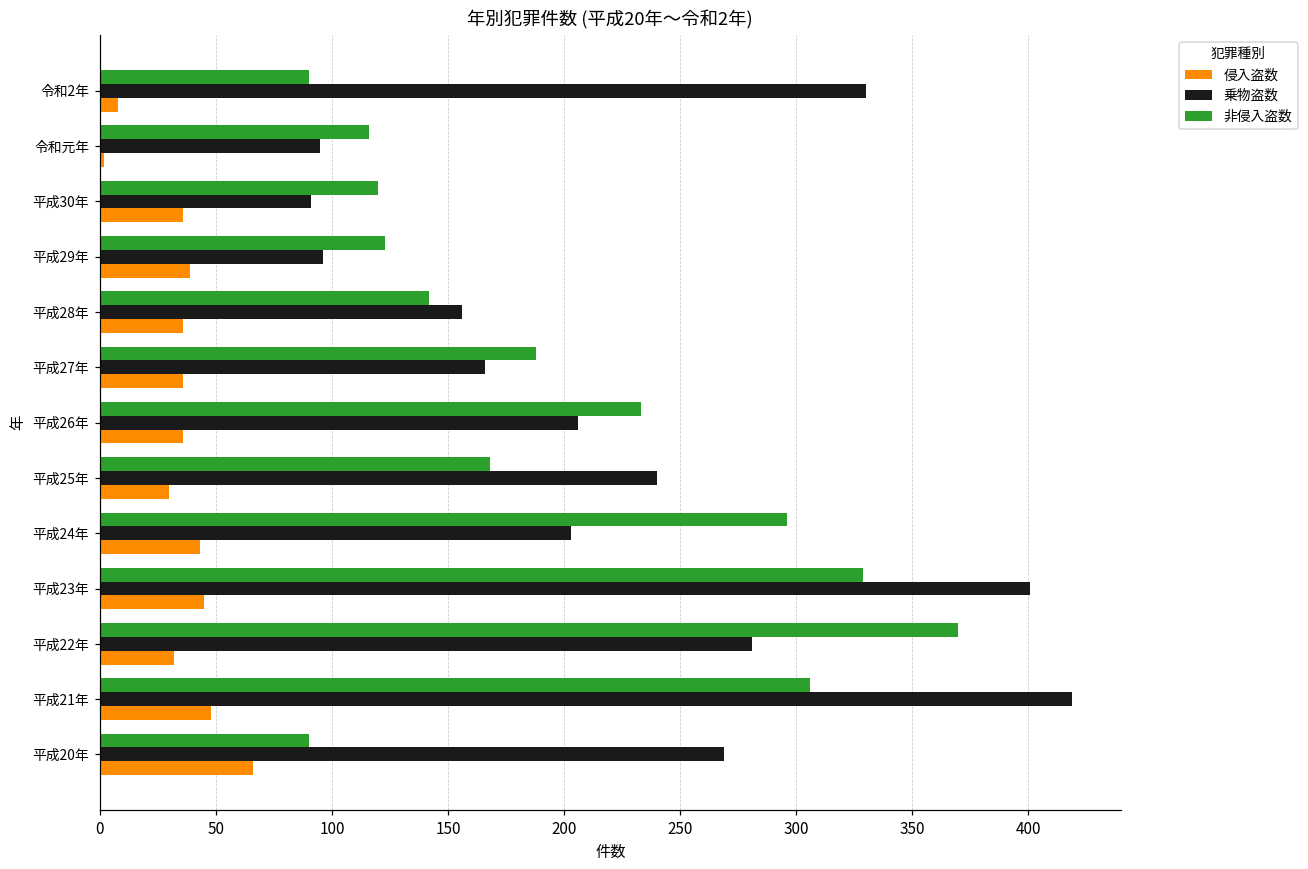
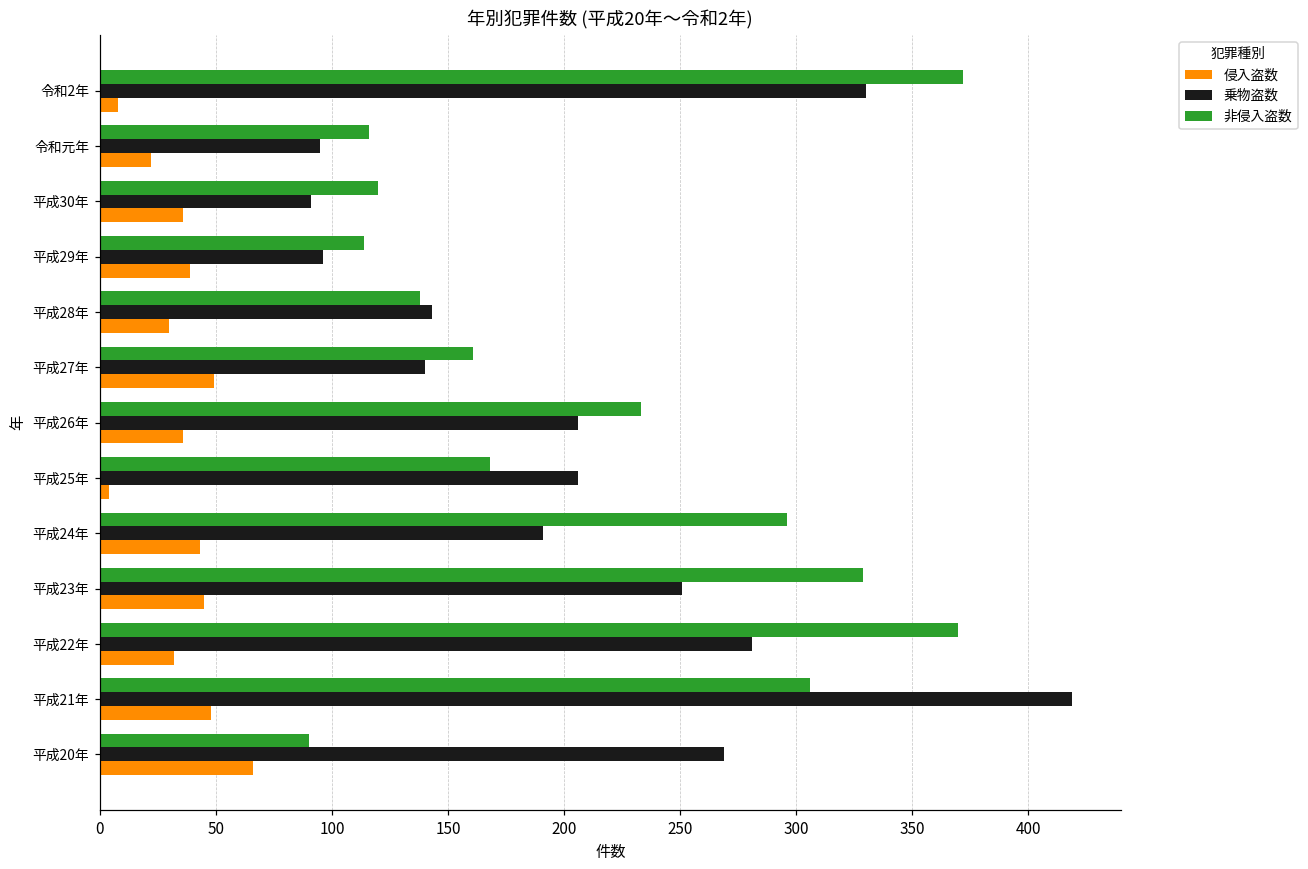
  {
    "侵入盗数": {
      "令和2年": 8,
-     "令和元年": 2,
+     "令和元年": 22,
      "平成30年": 36,
      "平成29年": 39,
-     "平成28年": 36,
-     "平成27年": 36,
+     "平成28年": 30,
+     "平成27年": 49,
      "平成26年": 36,
-     "平成25年": 30,
+     "平成25年": 4,
      "平成24年": 43,
      "平成23年": 45,
      "平成22年": 32,
      "平成21年": 48,
      "平成20年": 66
    },
    "乗物盗数": {
      "令和2年": 330,
      "令和元年": 95,
      "平成30年": 91,
      "平成29年": 96,
-     "平成28年": 156,
-     "平成27年": 166,
+     "平成28年": 143,
+     "平成27年": 140,
      "平成26年": 206,
-     "平成25年": 240,
-     "平成24年": 203,
-     "平成23年": 401,
+     "平成25年": 206,
+     "平成24年": 191,
+     "平成23年": 251,
      "平成22年": 281,
      "平成21年": 419,
      "平成20年": 269
    },
    "非侵入盗数": {
-     "令和2年": 90,
+     "令和2年": 372,
      "令和元年": 116,
      "平成30年": 120,
-     "平成29年": 123,
-     "平成28年": 142,
-     "平成27年": 188,
+     "平成29年": 114,
+     "平成28年": 138,
+     "平成27年": 161,
      "平成26年": 233,
      "平成25年": 168,
      "平成24年": 296,
      "平成23年": 329,
      "平成22年": 370,
      "平成21年": 306,
      "平成20年": 90
    }
  }
